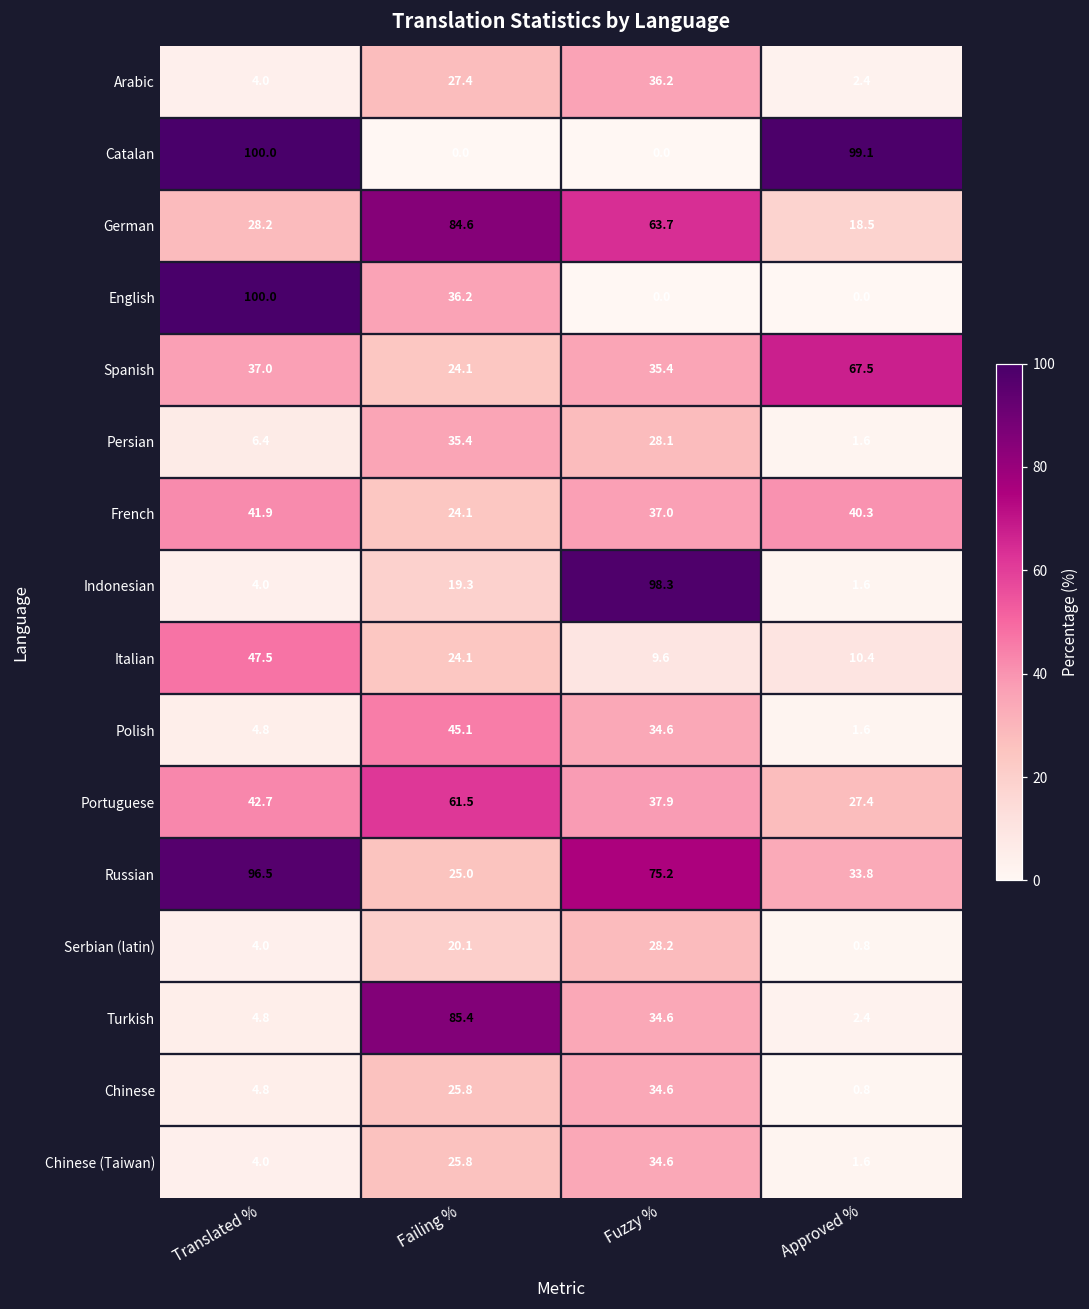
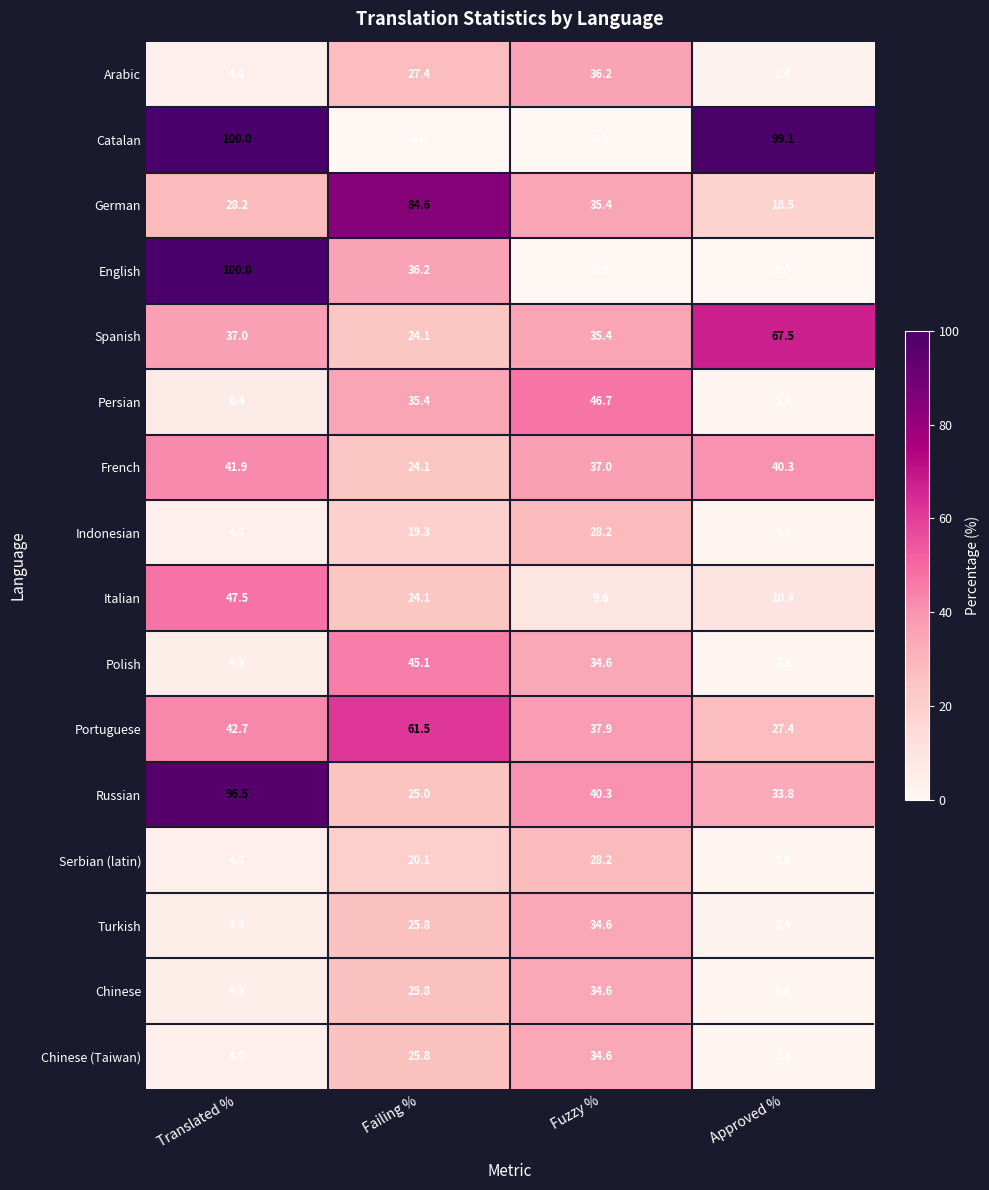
  {
    "Arabic": {
      "Failing %": 27.4,
      "Fuzzy %": 36.2
    },
    "Catalan": {
      "Translated %": 100.0,
      "Approved %": 99.1
    },
    "German": {
      "Translated %": 28.2,
      "Failing %": 84.6,
-     "Fuzzy %": 63.7,
+     "Fuzzy %": 35.4,
      "Approved %": 18.5
    },
    "English": {
      "Translated %": 100.0,
      "Failing %": 36.2
    },
    "Spanish": {
      "Translated %": 37.0,
      "Failing %": 24.1,
      "Fuzzy %": 35.4,
      "Approved %": 67.5
    },
    "Persian": {
      "Failing %": 35.4,
-     "Fuzzy %": 28.1
+     "Fuzzy %": 46.7
    },
    "French": {
      "Translated %": 41.9,
      "Failing %": 24.1,
      "Fuzzy %": 37.0,
      "Approved %": 40.3
    },
    "Indonesian": {
      "Failing %": 19.3,
-     "Fuzzy %": 98.3
+     "Fuzzy %": 28.2
    },
    "Italian": {
      "Translated %": 47.5,
      "Failing %": 24.1
    },
    "Polish": {
      "Failing %": 45.1,
      "Fuzzy %": 34.6
    },
    "Portuguese": {
      "Translated %": 42.7,
      "Failing %": 61.5,
      "Fuzzy %": 37.9,
      "Approved %": 27.4
    },
    "Russian": {
      "Translated %": 96.5,
      "Failing %": 25.0,
-     "Fuzzy %": 75.2,
+     "Fuzzy %": 40.3,
      "Approved %": 33.8
    },
    "Serbian (latin)": {
      "Failing %": 20.1,
      "Fuzzy %": 28.2
    },
    "Turkish": {
-     "Failing %": 85.4,
+     "Failing %": 25.8,
      "Fuzzy %": 34.6
    },
    "Chinese": {
      "Failing %": 25.8,
      "Fuzzy %": 34.6
    },
    "Chinese (Taiwan)": {
      "Failing %": 25.8,
      "Fuzzy %": 34.6
    }
  }
